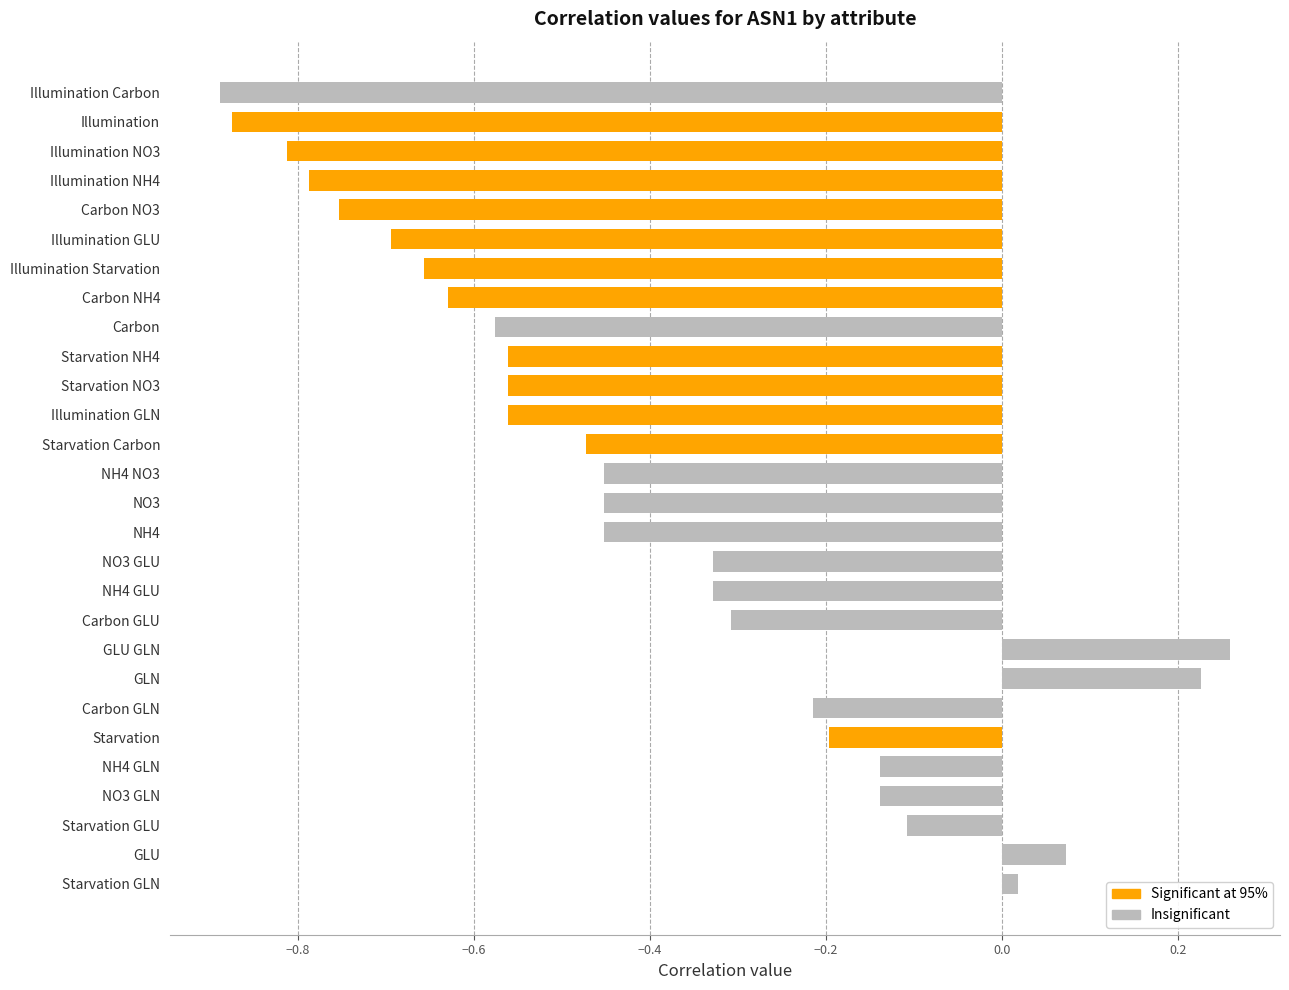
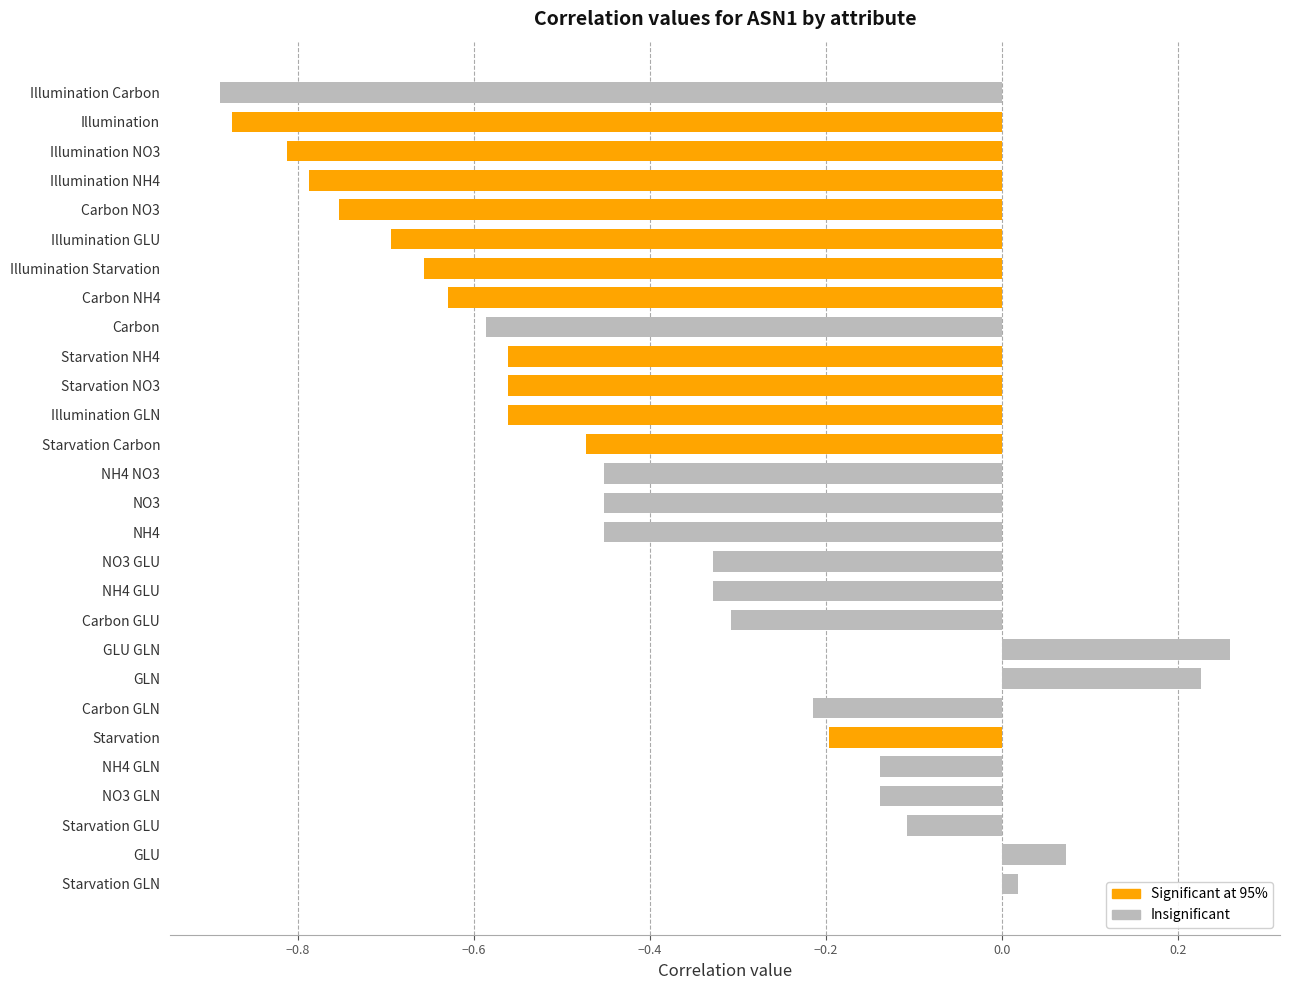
  {
    "Illumination Carbon": -0.89,
    "Illumination": -0.87,
    "Illumination NO3": -0.81,
    "Illumination NH4": -0.79,
    "Carbon NO3": -0.75,
    "Illumination GLU": -0.69,
    "Illumination Starvation": -0.66,
    "Carbon NH4": -0.63,
-   "Carbon": -0.58,
+   "Carbon": -0.59,
    "Starvation NH4": -0.56,
    "Starvation NO3": -0.56,
    "Illumination GLN": -0.56,
    "Starvation Carbon": -0.47,
    "NH4 NO3": -0.45,
    "NO3": -0.45,
    "NH4": -0.45,
    "NO3 GLU": -0.33,
    "NH4 GLU": -0.33,
    "Carbon GLU": -0.31,
    "GLU GLN": 0.26,
    "GLN": 0.23,
    "Carbon GLN": -0.21,
    "Starvation": -0.20,
    "NH4 GLN": -0.14,
    "NO3 GLN": -0.14,
    "Starvation GLU": -0.11,
    "GLU": 0.07,
    "Starvation GLN": 0.02
  }
